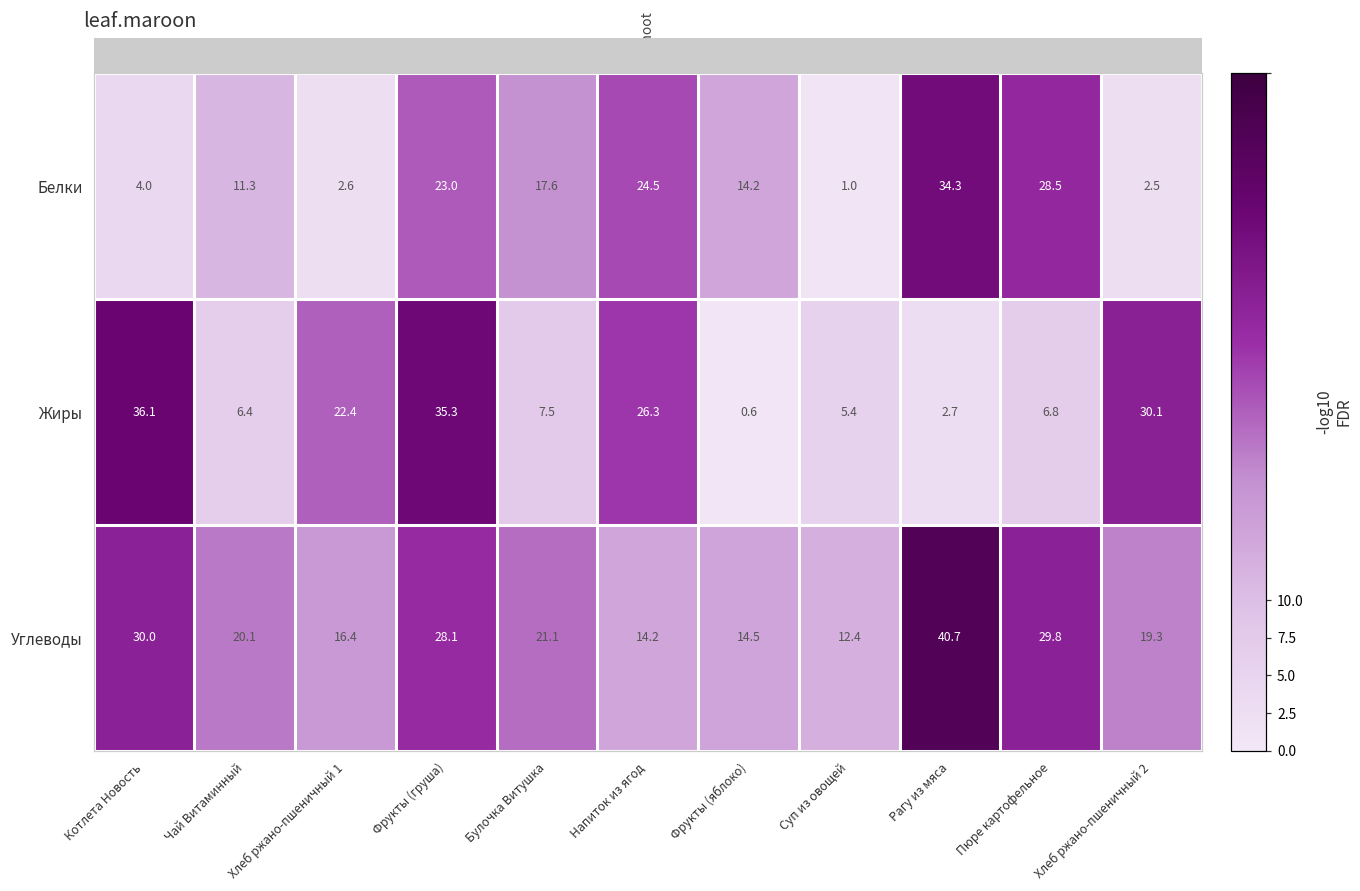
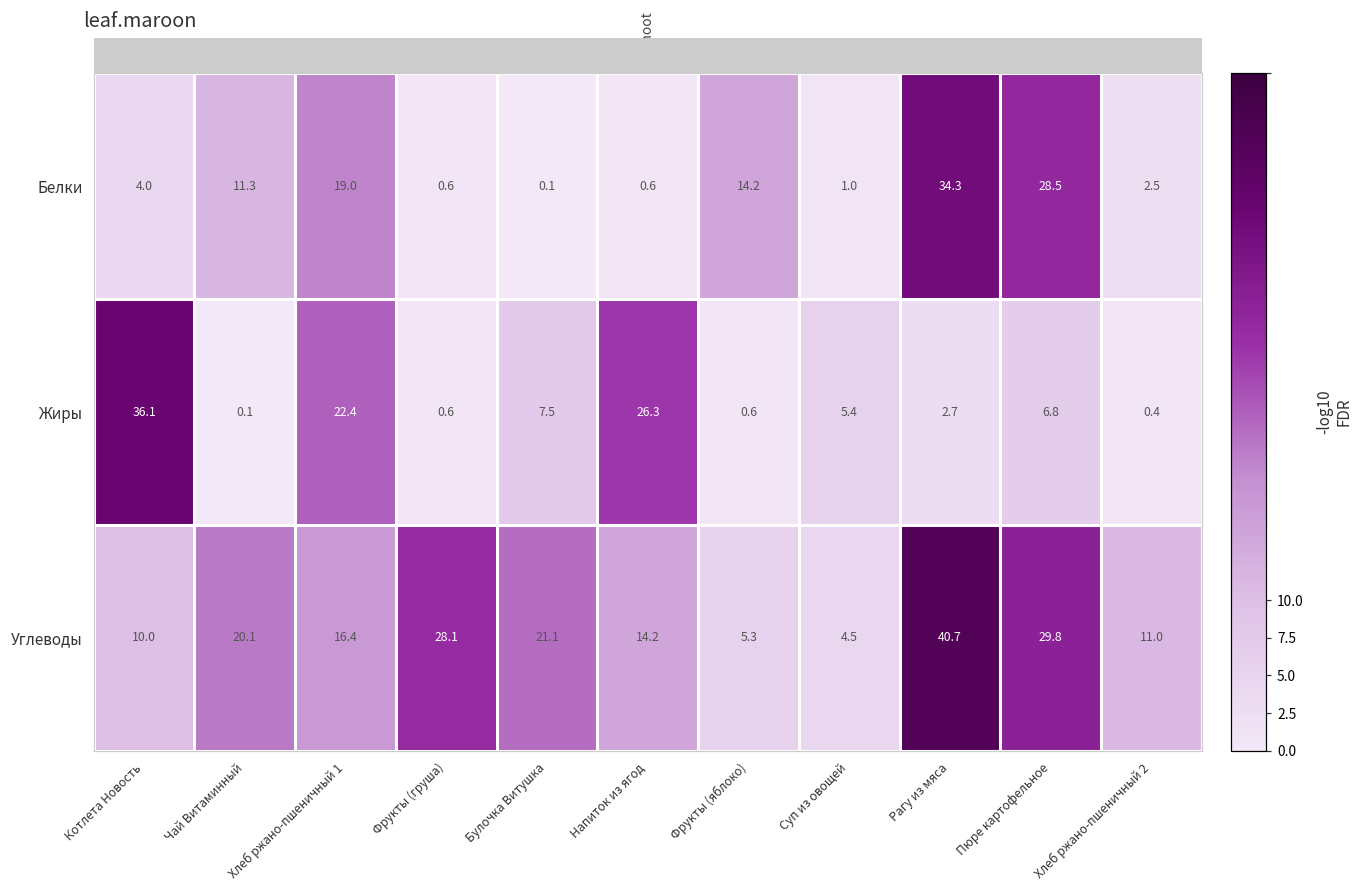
  {
    "Белки": {
      "Котлета Новость": 4.0,
      "Чай Витаминный": 11.3,
-     "Хлеб ржано-пшеничный 1": 2.6,
-     "Фрукты (груша)": 23.0,
-     "Булочка Витушка": 17.6,
-     "Напиток из ягод": 24.5,
+     "Хлеб ржано-пшеничный 1": 19.0,
+     "Фрукты (груша)": 0.6,
+     "Булочка Витушка": 0.1,
+     "Напиток из ягод": 0.6,
      "Фрукты (яблоко)": 14.2,
      "Суп из овощей": 1.0,
      "Рагу из мяса": 34.3,
      "Пюре картофельное": 28.5,
      "Хлеб ржано-пшеничный 2": 2.5
    },
    "Жиры": {
      "Котлета Новость": 36.1,
-     "Чай Витаминный": 6.4,
+     "Чай Витаминный": 0.1,
      "Хлеб ржано-пшеничный 1": 22.4,
-     "Фрукты (груша)": 35.3,
+     "Фрукты (груша)": 0.6,
      "Булочка Витушка": 7.5,
      "Напиток из ягод": 26.3,
      "Фрукты (яблоко)": 0.6,
      "Суп из овощей": 5.4,
      "Рагу из мяса": 2.7,
      "Пюре картофельное": 6.8,
-     "Хлеб ржано-пшеничный 2": 30.1
+     "Хлеб ржано-пшеничный 2": 0.4
    },
    "Углеводы": {
-     "Котлета Новость": 30.0,
+     "Котлета Новость": 10.0,
      "Чай Витаминный": 20.1,
      "Хлеб ржано-пшеничный 1": 16.4,
      "Фрукты (груша)": 28.1,
      "Булочка Витушка": 21.1,
      "Напиток из ягод": 14.2,
-     "Фрукты (яблоко)": 14.5,
-     "Суп из овощей": 12.4,
+     "Фрукты (яблоко)": 5.3,
+     "Суп из овощей": 4.5,
      "Рагу из мяса": 40.7,
      "Пюре картофельное": 29.8,
-     "Хлеб ржано-пшеничный 2": 19.3
+     "Хлеб ржано-пшеничный 2": 11.0
    }
  }
